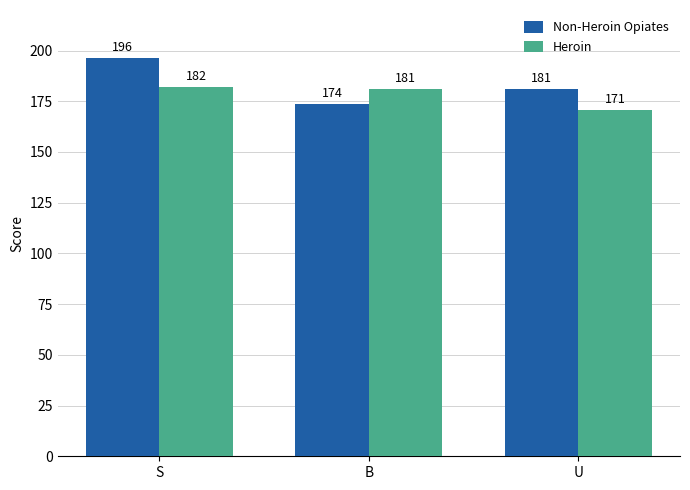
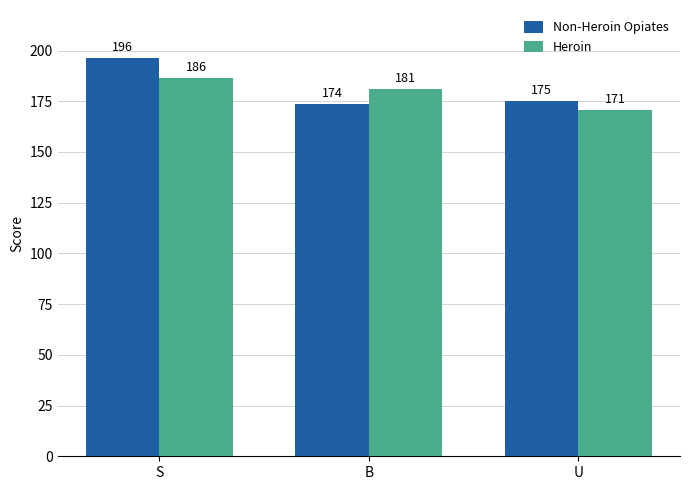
  {
    "Non-Heroin Opiates": {
      "S": 196,
      "B": 174,
-     "U": 181
+     "U": 175
    },
    "Heroin": {
-     "S": 182,
+     "S": 186,
      "B": 181,
      "U": 171
    }
  }
